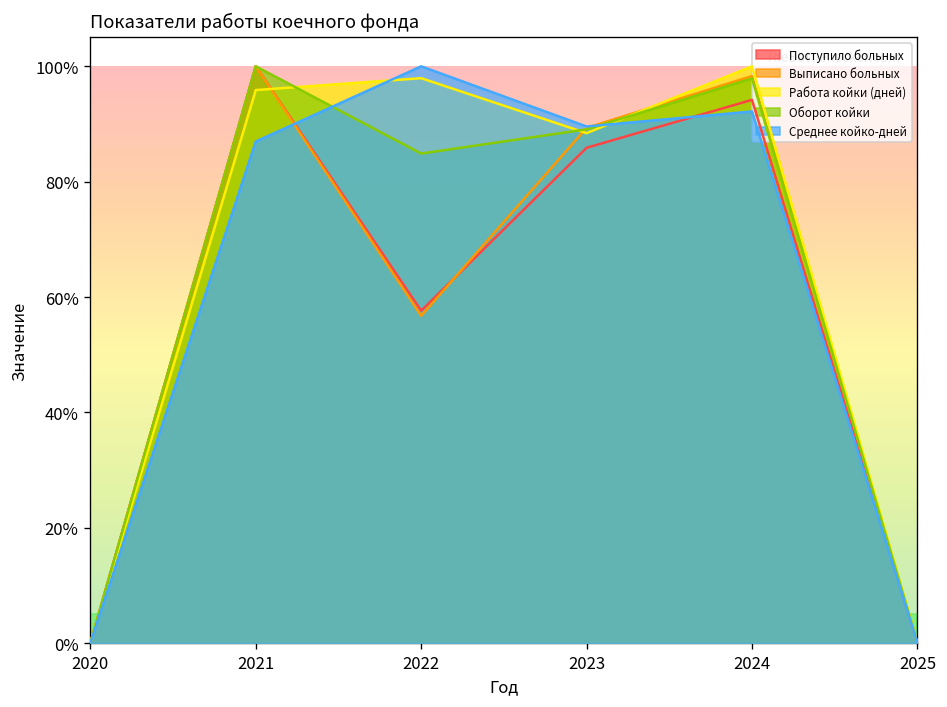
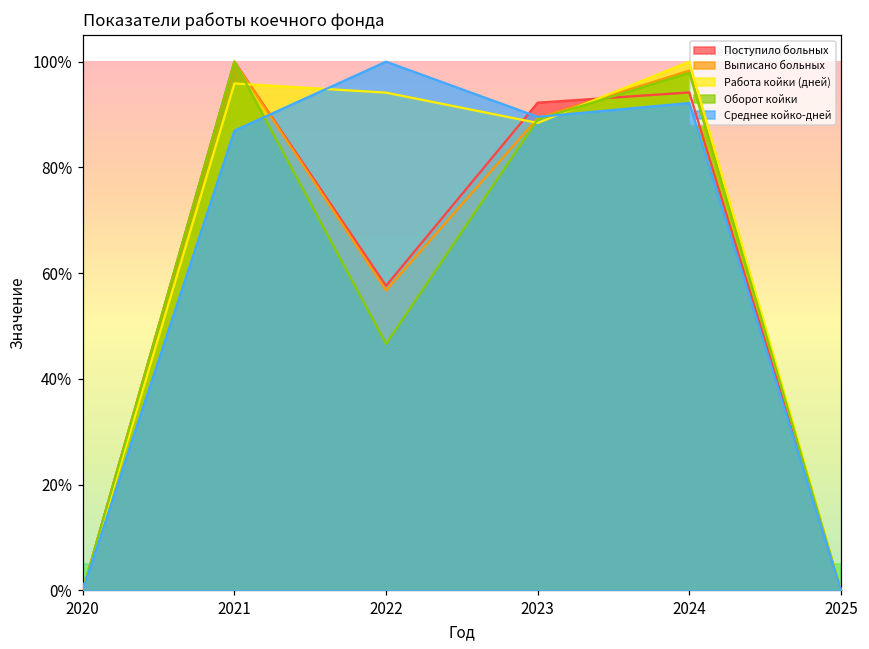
  {
    "Поступило больных": {
      "2022": "58%",
-     "2023": "86%",
+     "2023": "92%",
      "2024": "94%"
    },
    "Выписано больных": {
      "2022": "57%"
    },
    "Работа койки (дней)": {
      "2021": "96%",
-     "2022": "98%",
+     "2022": "94%",
      "2023": "88%",
      "2024": "100%"
    },
    "Оборот койки": {
-     "2022": "85%"
+     "2022": "47%"
    },
    "Среднее койко-дней": {
      "2021": "87%",
      "2022": "100%",
      "2024": "92%"
    }
  }
